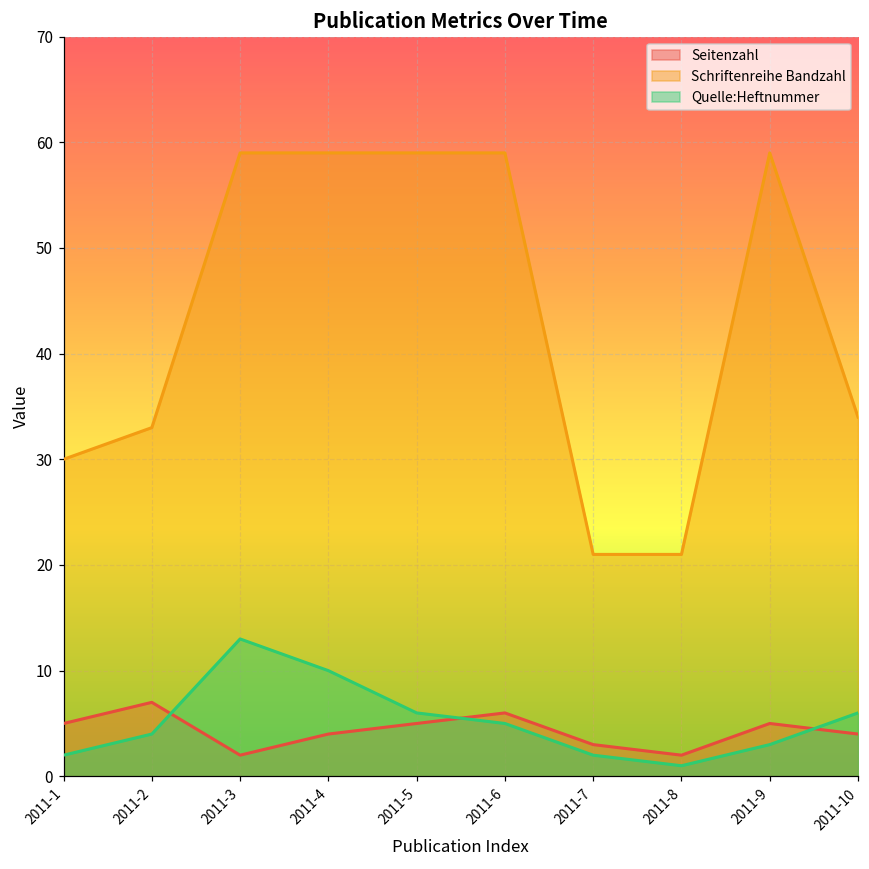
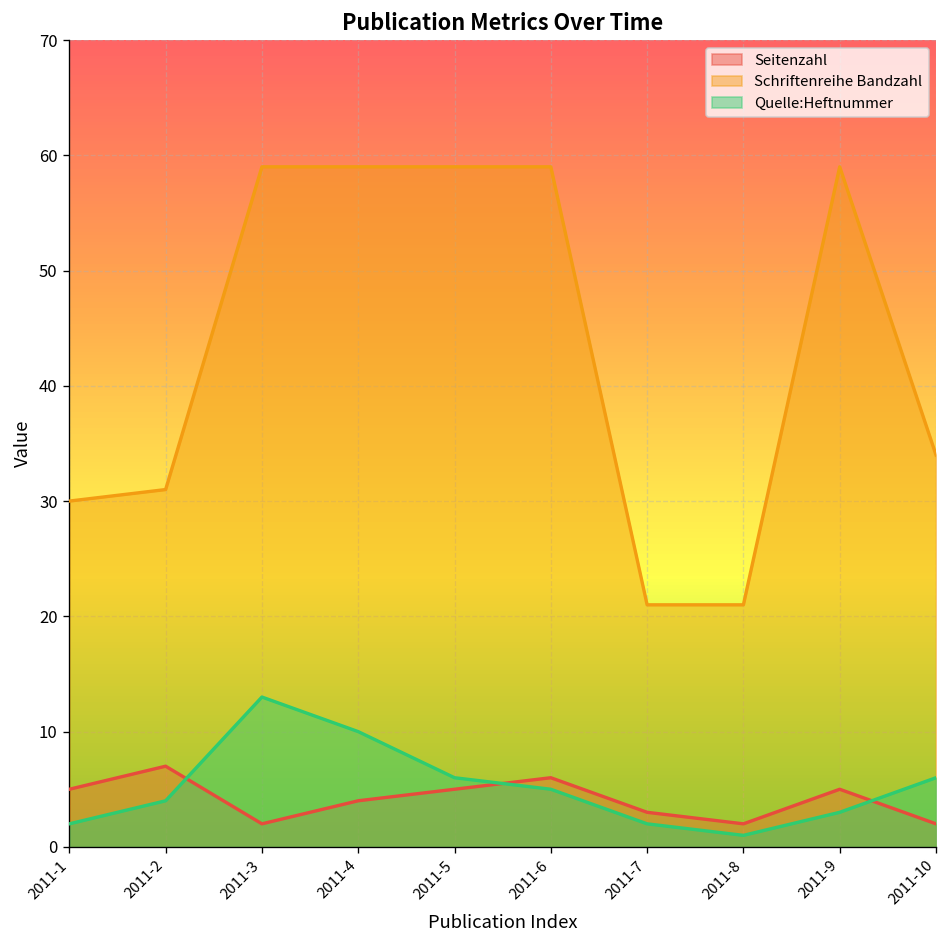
  {
    "Seitenzahl": {
      "2011-1": 5,
      "2011-2": 7,
      "2011-3": 2,
      "2011-4": 4,
      "2011-5": 5,
      "2011-6": 6,
      "2011-7": 3,
      "2011-8": 2,
      "2011-9": 5,
-     "2011-10": 4
+     "2011-10": 2
    },
    "Schriftenreihe Bandzahl": {
      "2011-1": 30,
-     "2011-2": 33,
+     "2011-2": 31,
      "2011-3": 59,
      "2011-4": 59,
      "2011-5": 59,
      "2011-6": 59,
      "2011-7": 21,
      "2011-8": 21,
      "2011-9": 59,
      "2011-10": 34
    },
    "Quelle:Heftnummer": {
      "2011-1": 2,
      "2011-2": 4,
      "2011-3": 13,
      "2011-4": 10,
      "2011-5": 6,
      "2011-6": 5,
      "2011-7": 2,
      "2011-8": 1,
      "2011-9": 3,
      "2011-10": 6
    }
  }
